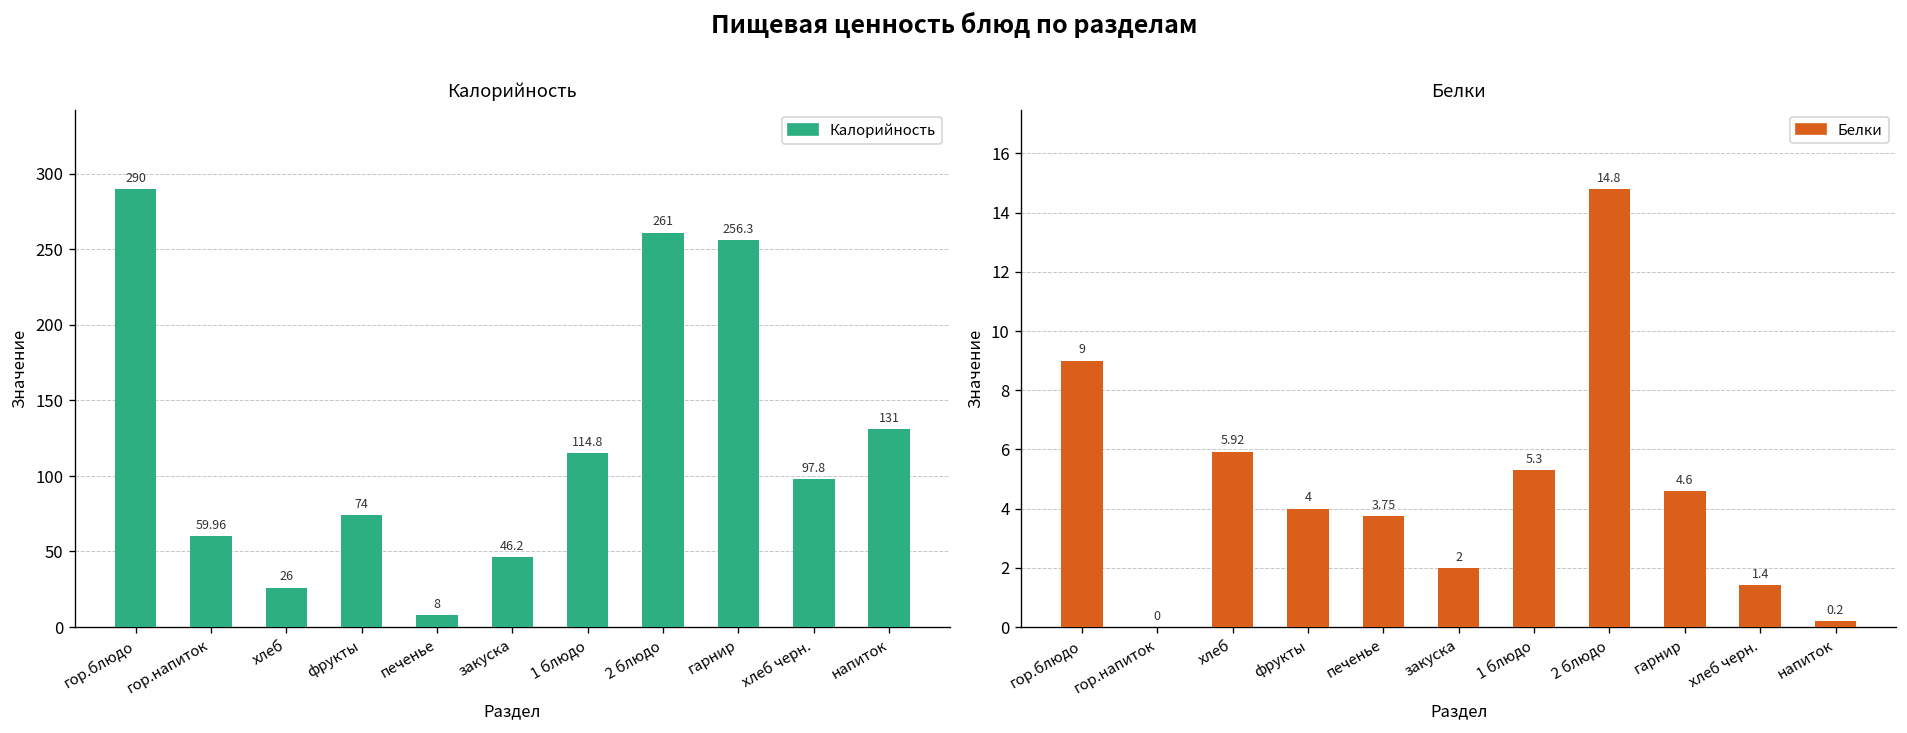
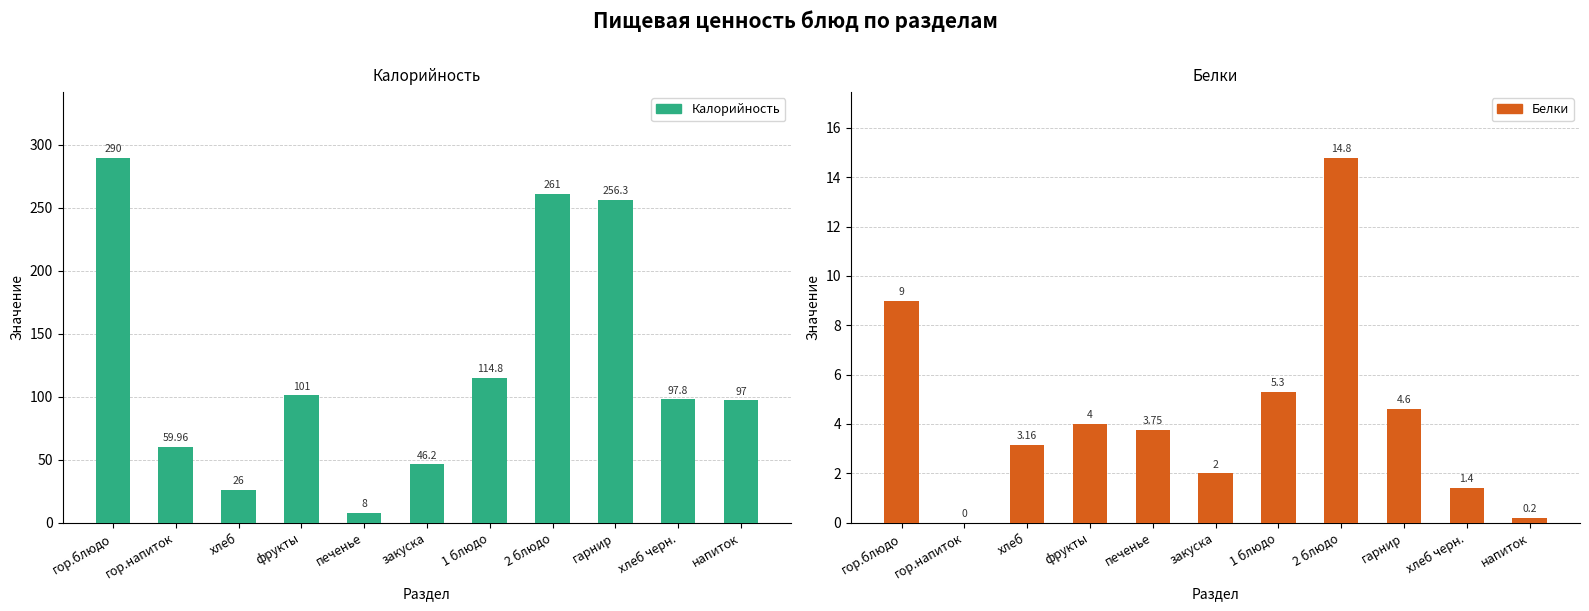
  {
    "Калорийность": {
      "гор.блюдо": 290,
      "гор.напиток": 59.96,
      "хлеб": 26,
-     "фрукты": 74,
+     "фрукты": 101,
      "печенье": 8,
      "закуска": 46.2,
      "1 блюдо": 114.8,
      "2 блюдо": 261,
      "гарнир": 256.3,
      "хлеб черн.": 97.8,
-     "напиток": 131
+     "напиток": 97
    },
    "Белки": {
      "гор.блюдо": 9,
      "гор.напиток": 0,
-     "хлеб": 5.92,
+     "хлеб": 3.16,
      "фрукты": 4,
      "печенье": 3.75,
      "закуска": 2,
      "1 блюдо": 5.3,
      "2 блюдо": 14.8,
      "гарнир": 4.6,
      "хлеб черн.": 1.4,
      "напиток": 0.2
    }
  }
